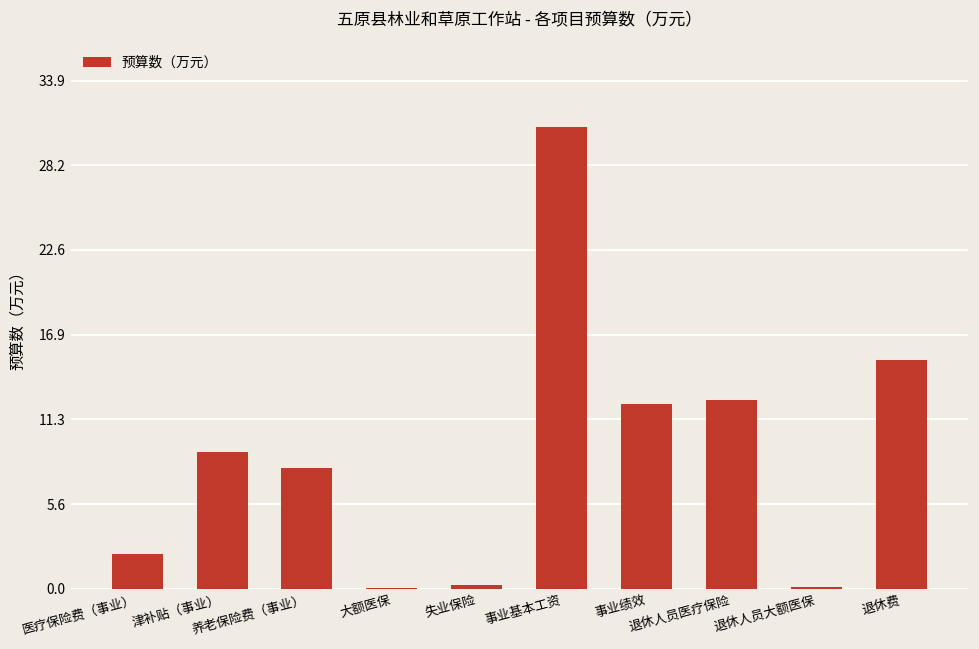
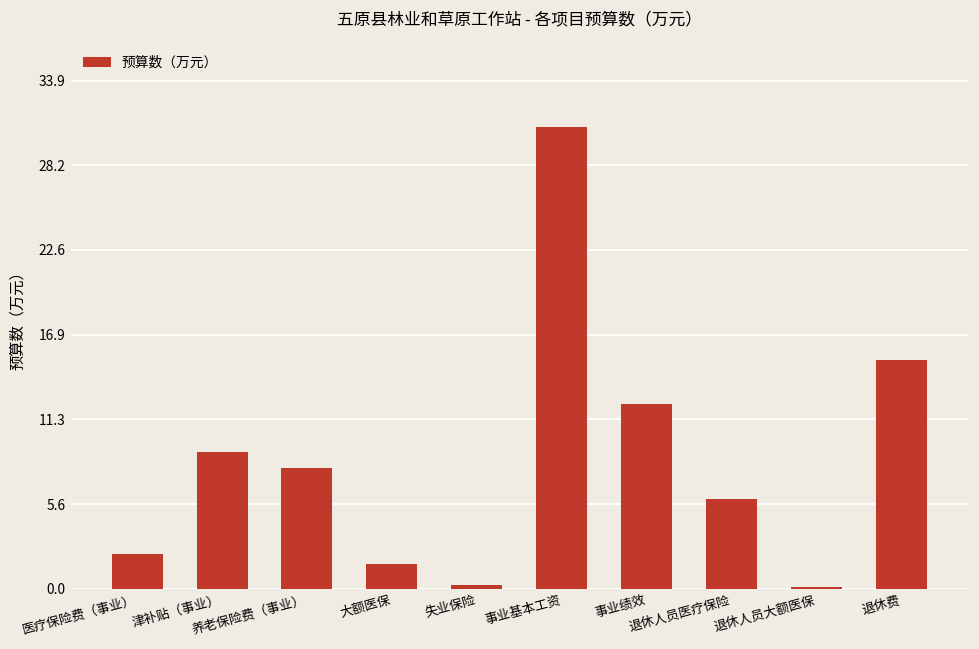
  {
    "医疗保险费（事业）": 2.3,
    "津补贴（事业）": 9.1,
    "养老保险费（事业）": 8.1,
-   "大额医保": 0.0,
+   "大额医保": 1.7,
    "失业保险": 0.3,
    "事业基本工资": 30.8,
    "事业绩效": 12.3,
-   "退休人员医疗保险": 12.6,
+   "退休人员医疗保险": 6.0,
    "退休费": 15.3
  }
